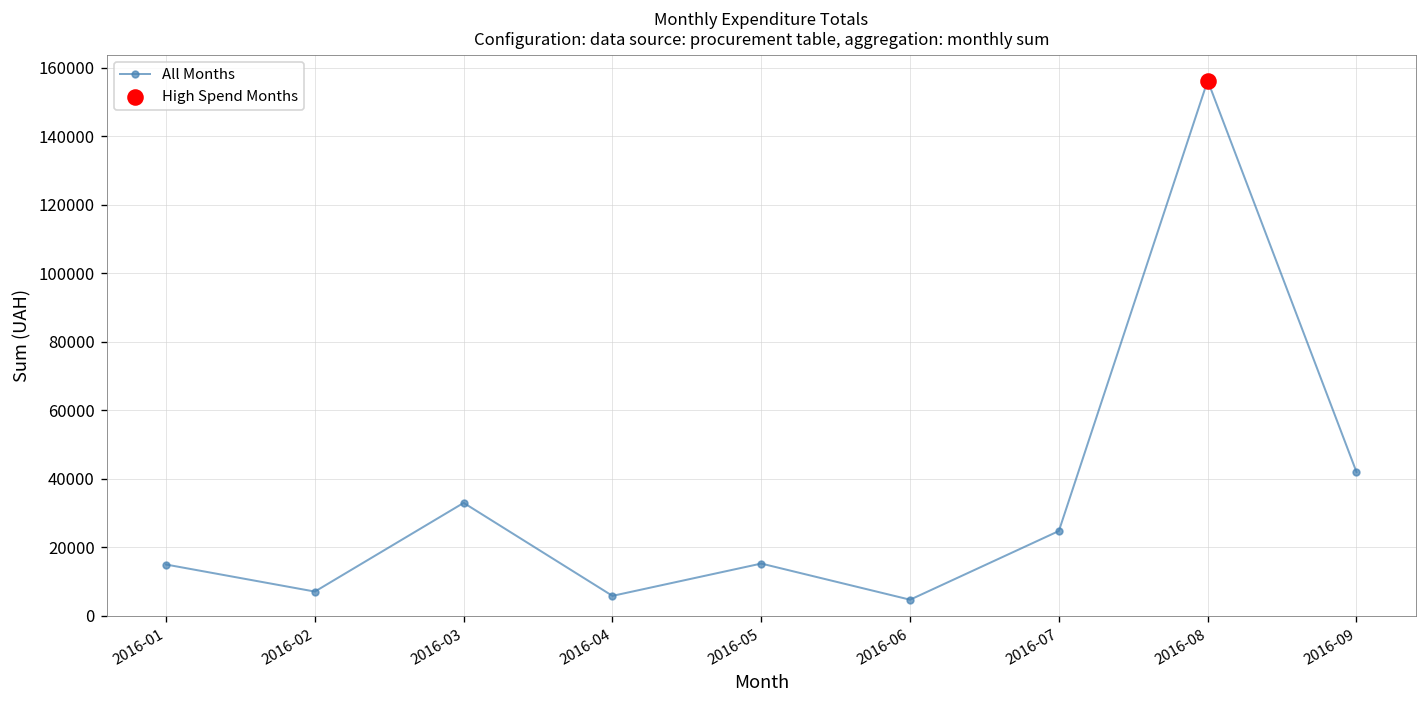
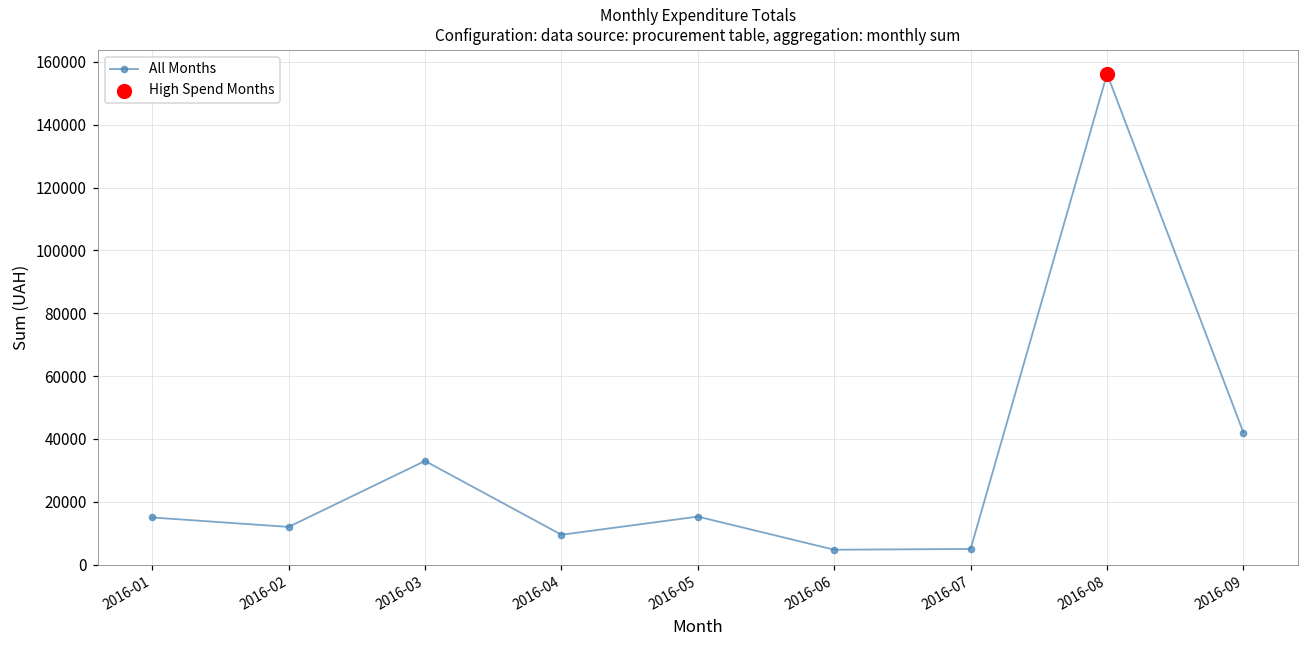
  {
    "All Months": {
      "2016-01": 15000,
-     "2016-02": 7000,
+     "2016-02": 12000,
      "2016-03": 33000,
-     "2016-04": 6000,
+     "2016-04": 10000,
      "2016-05": 15000,
      "2016-06": 5000,
-     "2016-07": 25000,
+     "2016-07": 5000,
      "2016-09": 42000
    }
  }
